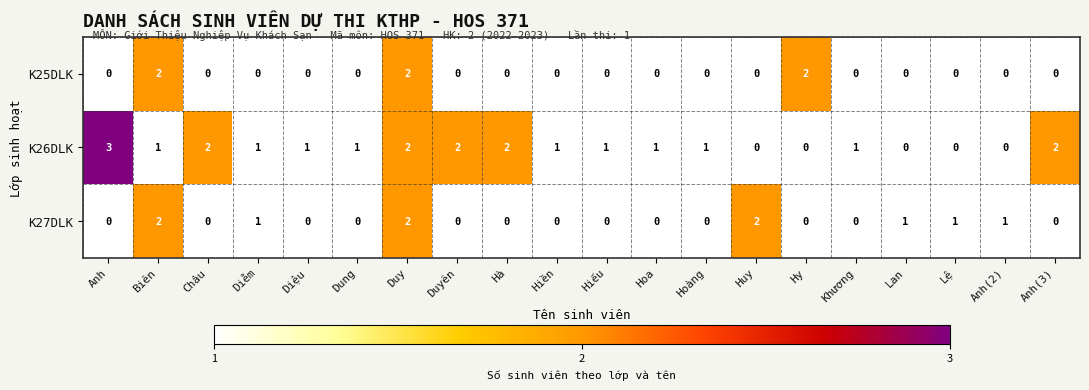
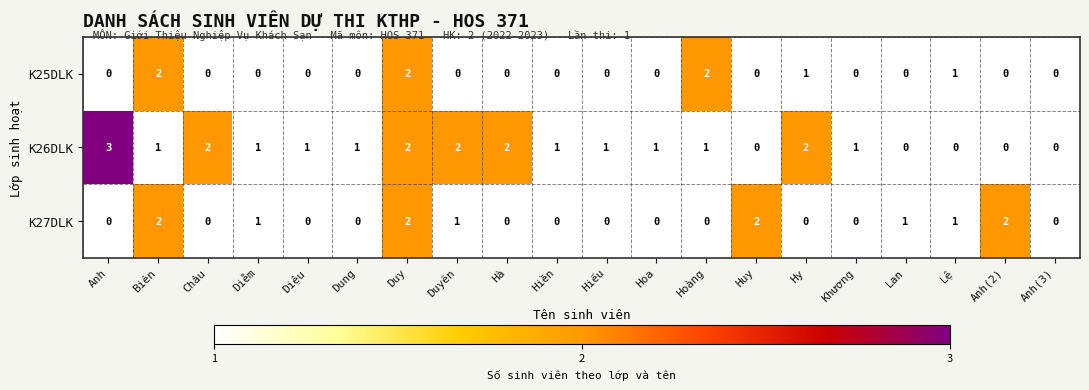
  {
    "K25DLK": {
      "Anh": 0,
      "Biên": 2,
      "Châu": 0,
      "Diễm": 0,
      "Diệu": 0,
      "Dung": 0,
      "Duy": 2,
      "Duyên": 0,
      "Hà": 0,
      "Hiền": 0,
      "Hiếu": 0,
      "Hoa": 0,
-     "Hoàng": 0,
+     "Hoàng": 2,
      "Huy": 0,
-     "Hy": 2,
+     "Hy": 1,
      "Khương": 0,
      "Lan": 0,
-     "Lệ": 0,
+     "Lệ": 1,
      "Anh(2)": 0,
      "Anh(3)": 0
    },
    "K26DLK": {
      "Anh": 3,
      "Biên": 1,
      "Châu": 2,
      "Diễm": 1,
      "Diệu": 1,
      "Dung": 1,
      "Duy": 2,
      "Duyên": 2,
      "Hà": 2,
      "Hiền": 1,
      "Hiếu": 1,
      "Hoa": 1,
      "Hoàng": 1,
      "Huy": 0,
-     "Hy": 0,
+     "Hy": 2,
      "Khương": 1,
      "Lan": 0,
      "Lệ": 0,
      "Anh(2)": 0,
-     "Anh(3)": 2
+     "Anh(3)": 0
    },
    "K27DLK": {
      "Anh": 0,
      "Biên": 2,
      "Châu": 0,
      "Diễm": 1,
      "Diệu": 0,
      "Dung": 0,
      "Duy": 2,
-     "Duyên": 0,
+     "Duyên": 1,
      "Hà": 0,
      "Hiền": 0,
      "Hiếu": 0,
      "Hoa": 0,
      "Hoàng": 0,
      "Huy": 2,
      "Hy": 0,
      "Khương": 0,
      "Lan": 1,
      "Lệ": 1,
-     "Anh(2)": 1,
+     "Anh(2)": 2,
      "Anh(3)": 0
    }
  }
